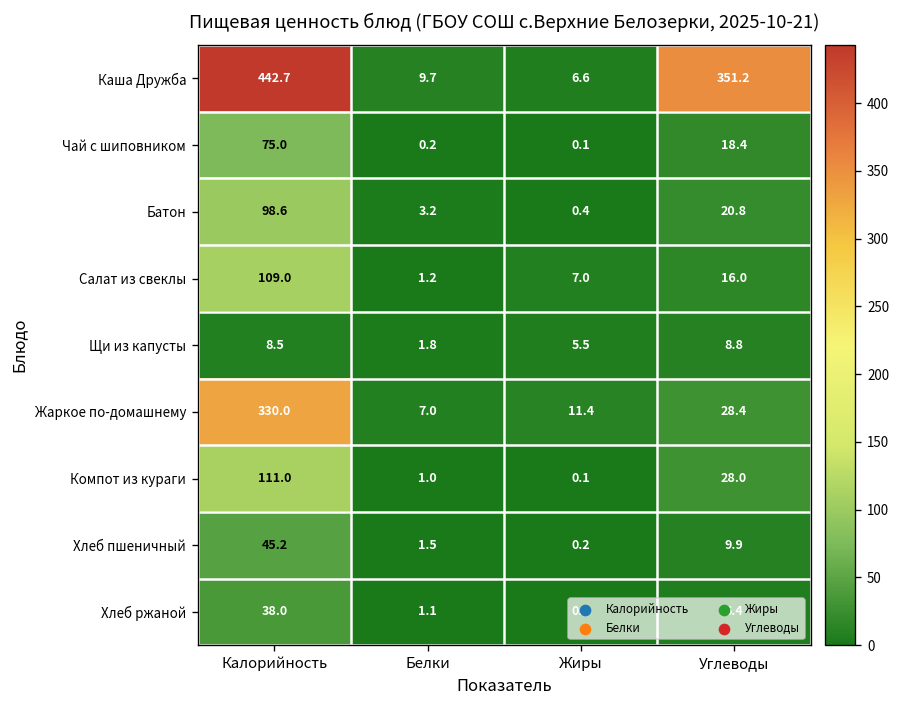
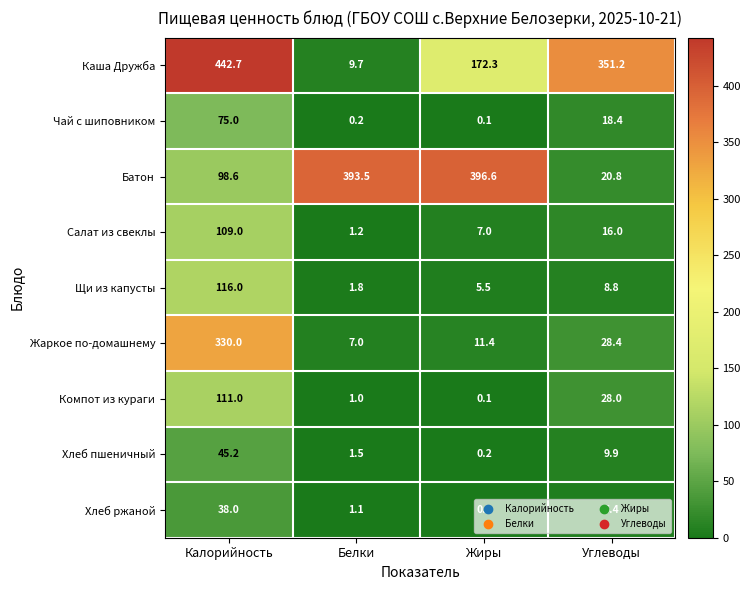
  {
    "Каша Дружба": {
      "Калорийность": 442.7,
      "Белки": 9.7,
-     "Жиры": 6.6,
+     "Жиры": 172.3,
      "Углеводы": 351.2
    },
    "Чай с шиповником": {
      "Калорийность": 75.0,
      "Белки": 0.2,
      "Жиры": 0.1,
      "Углеводы": 18.4
    },
    "Батон": {
      "Калорийность": 98.6,
-     "Белки": 3.2,
-     "Жиры": 0.4,
+     "Белки": 393.5,
+     "Жиры": 396.6,
      "Углеводы": 20.8
    },
    "Салат из свеклы": {
      "Калорийность": 109.0,
      "Белки": 1.2,
      "Жиры": 7.0,
      "Углеводы": 16.0
    },
    "Щи из капусты": {
-     "Калорийность": 8.5,
+     "Калорийность": 116.0,
      "Белки": 1.8,
      "Жиры": 5.5,
      "Углеводы": 8.8
    },
    "Жаркое по-домашнему": {
      "Калорийность": 330.0,
      "Белки": 7.0,
      "Жиры": 11.4,
      "Углеводы": 28.4
    },
    "Компот из кураги": {
      "Калорийность": 111.0,
      "Белки": 1.0,
      "Жиры": 0.1,
      "Углеводы": 28.0
    },
    "Хлеб пшеничный": {
      "Калорийность": 45.2,
      "Белки": 1.5,
      "Жиры": 0.2,
      "Углеводы": 9.9
    },
    "Хлеб ржаной": {
      "Калорийность": 38.0,
      "Белки": 1.1
    }
  }
